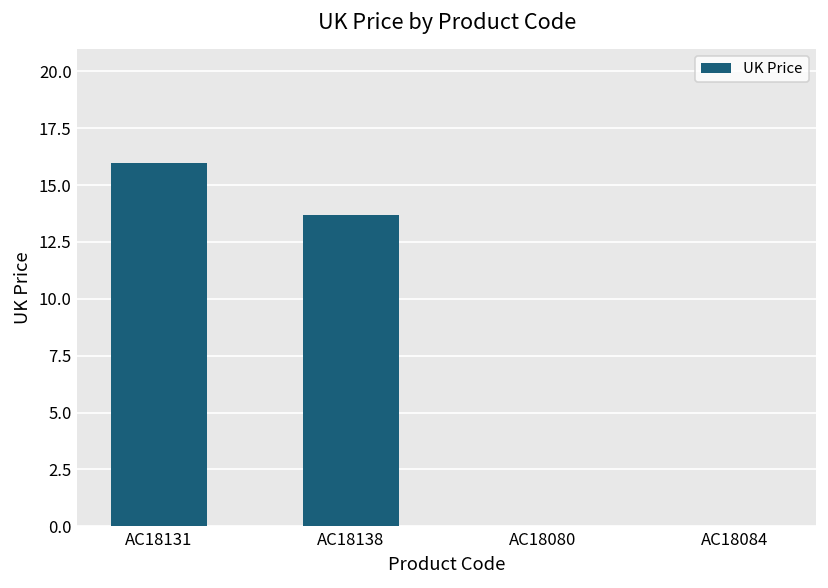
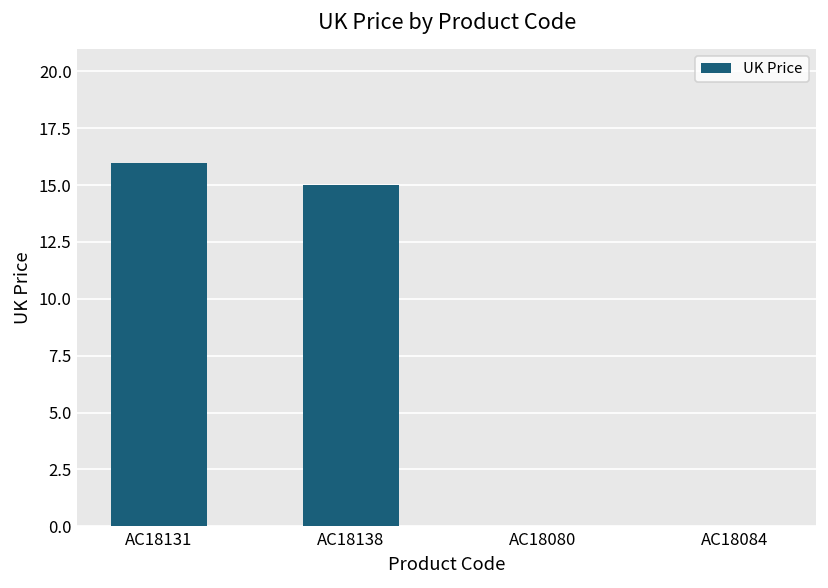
  {
    "AC18131": 16.0,
-   "AC18138": 13.7,
+   "AC18138": 15.0,
    "AC18080": 0.0,
    "AC18084": 0.0
  }
